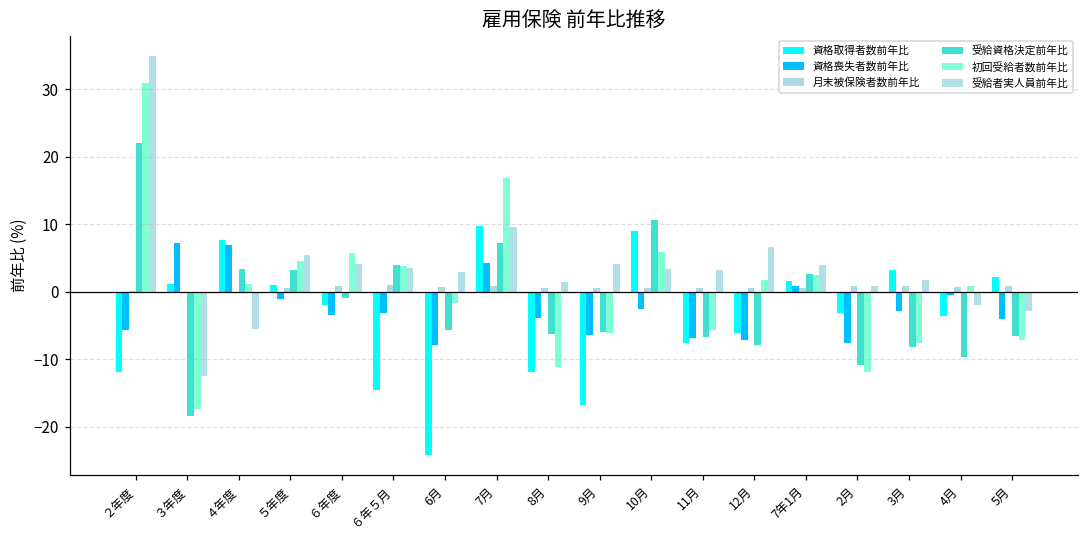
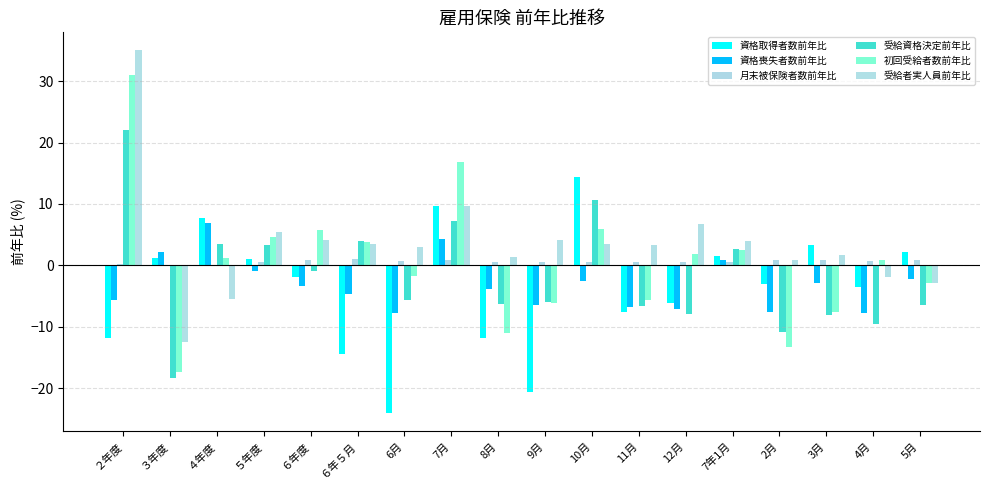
  {
    "資格取得者数前年比": {
      "２年度": -12,
      "３年度": 1,
      "４年度": 8,
      "５年度": 1,
      "６年度": -2,
      "６年５月": -15,
      "6月": -24,
      "7月": 10,
      "8月": -12,
-     "9月": -17,
-     "10月": 9,
+     "9月": -21,
+     "10月": 14,
      "11月": -8,
      "12月": -6,
      "7年1月": 2,
      "2月": -3,
      "3月": 3,
      "4月": -4,
      "5月": 2
    },
    "資格喪失者数前年比": {
      "２年度": -6,
-     "３年度": 7,
+     "３年度": 2,
      "４年度": 7,
      "５年度": -1,
      "６年度": -3,
-     "６年５月": -3,
+     "６年５月": -5,
      "6月": -8,
      "7月": 4,
      "8月": -4,
      "9月": -6,
      "10月": -3,
      "11月": -7,
      "12月": -7,
      "7年1月": 1,
      "2月": -8,
      "3月": -3,
-     "4月": 0,
-     "5月": -4
+     "4月": -8,
+     "5月": -2
    },
    "受給資格決定前年比": {
      "２年度": 22,
      "３年度": -18,
      "４年度": 3,
      "５年度": 3,
      "６年度": -1,
      "６年５月": 4,
      "6月": -6,
      "7月": 7,
      "8月": -6,
      "9月": -6,
      "10月": 11,
      "11月": -7,
      "12月": -8,
      "7年1月": 3,
      "2月": -11,
      "3月": -8,
      "4月": -10,
      "5月": -7
    },
    "初回受給者数前年比": {
      "２年度": 31,
      "３年度": -17,
      "４年度": 1,
      "５年度": 5,
      "６年度": 6,
      "６年５月": 4,
      "6月": -2,
      "7月": 17,
      "8月": -11,
      "9月": -6,
      "10月": 6,
      "11月": -6,
      "12月": 2,
      "7年1月": 3,
-     "2月": -12,
+     "2月": -13,
      "3月": -8,
      "4月": 1,
-     "5月": -7
+     "5月": -3
    }
  }
